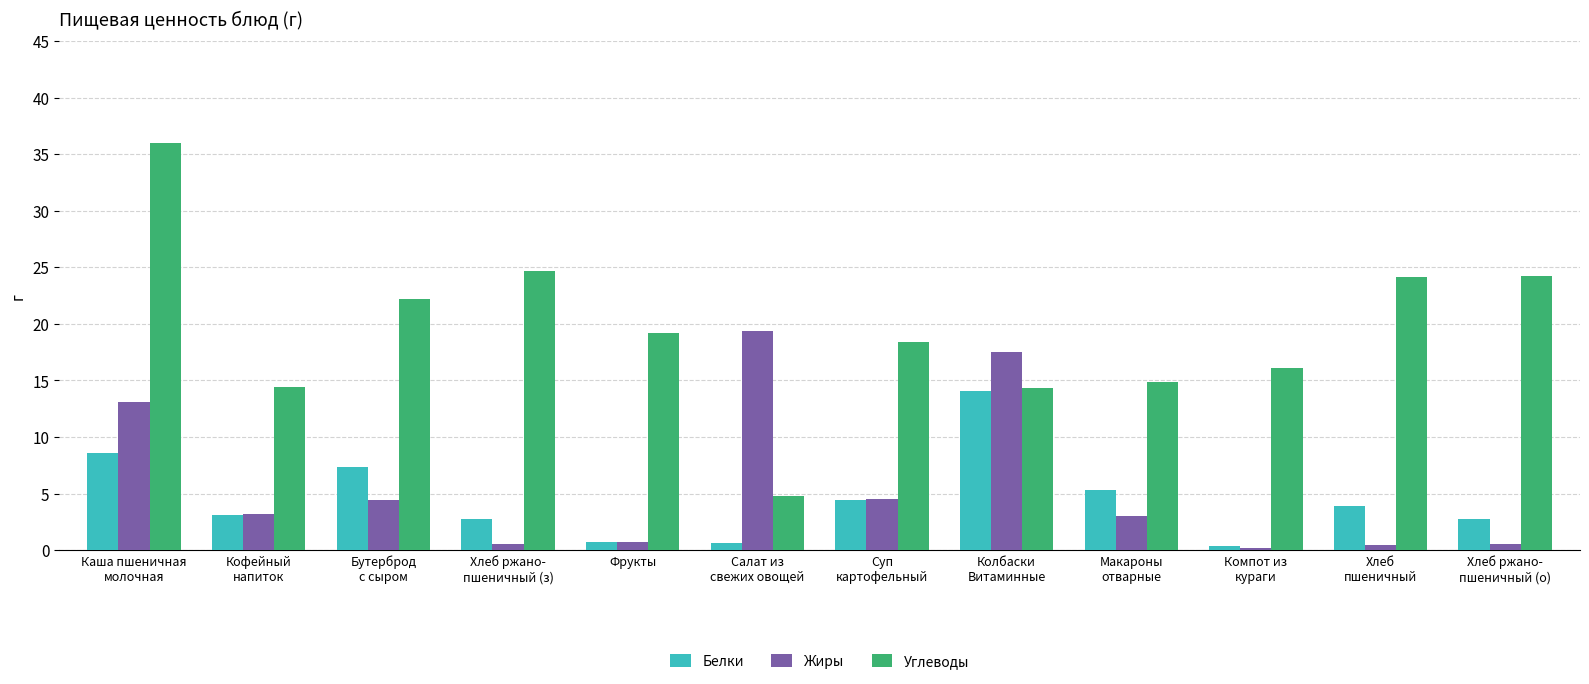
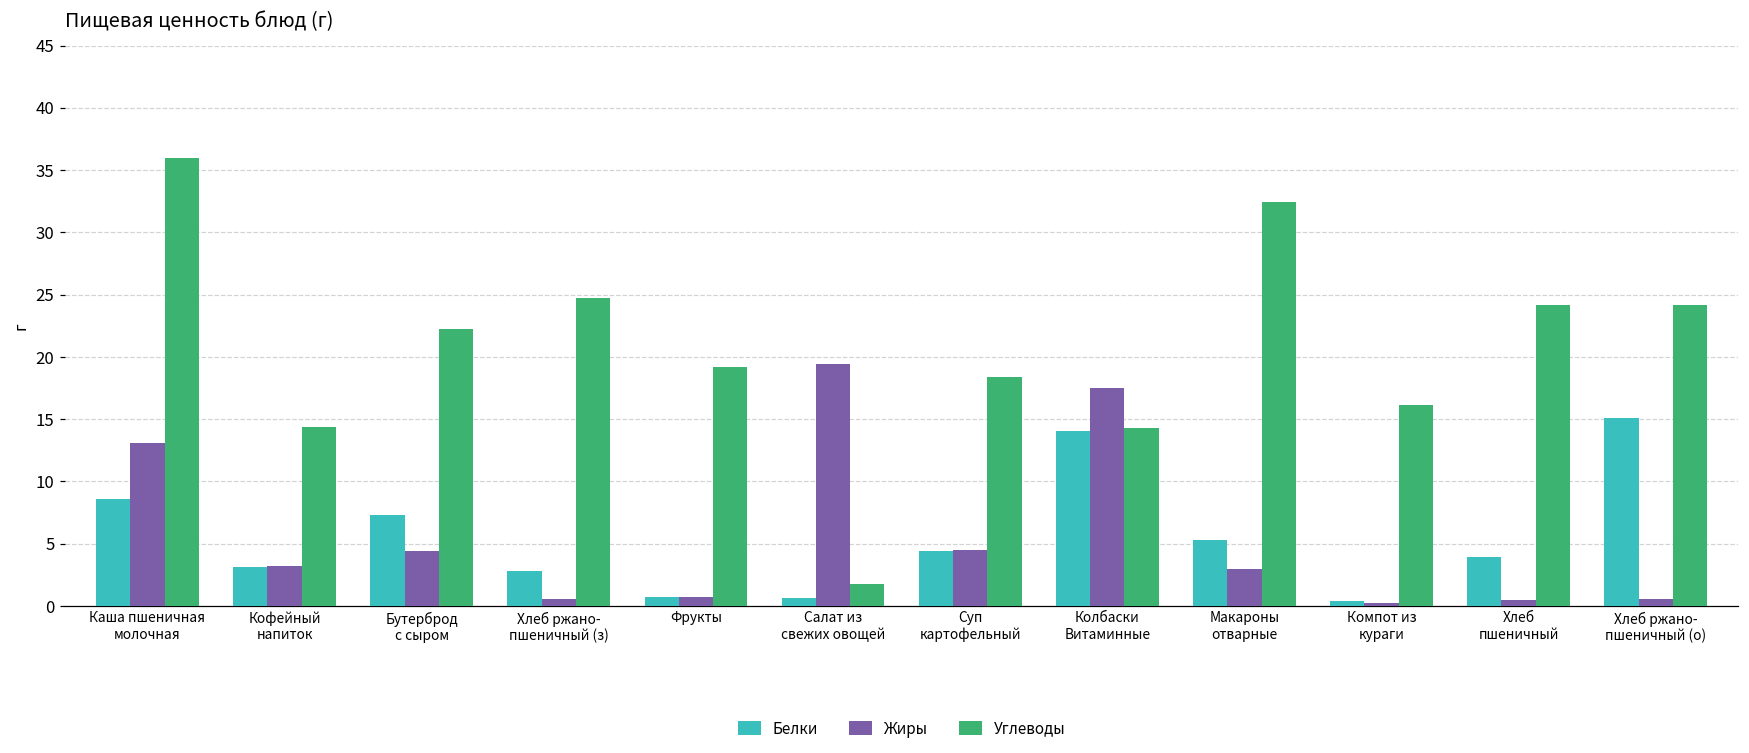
  {
    "Белки": {
      "Каша пшеничная молочная": 8.6,
      "Кофейный напиток": 3.1,
      "Бутерброд с сыром": 7.3,
      "Хлеб ржано- пшеничный (з)": 2.8,
      "Фрукты": 0.7,
      "Салат из свежих овощей": 0.6,
      "Суп картофельный": 4.4,
      "Колбаски Витаминные": 14.0,
      "Макароны отварные": 5.3,
      "Компот из кураги": 0.4,
      "Хлеб пшеничный": 4.0,
-     "Хлеб ржано- пшеничный (о)": 2.7
+     "Хлеб ржано- пшеничный (о)": 15.1
    },
    "Жиры": {
      "Каша пшеничная молочная": 13.1,
      "Кофейный напиток": 3.2,
      "Бутерброд с сыром": 4.4,
      "Хлеб ржано- пшеничный (з)": 0.6,
      "Фрукты": 0.7,
      "Салат из свежих овощей": 19.4,
      "Суп картофельный": 4.5,
      "Колбаски Витаминные": 17.5,
      "Макароны отварные": 3.0,
      "Хлеб пшеничный": 0.5,
      "Хлеб ржано- пшеничный (о)": 0.5
    },
    "Углеводы": {
      "Каша пшеничная молочная": 36.0,
      "Кофейный напиток": 14.4,
      "Бутерброд с сыром": 22.2,
      "Хлеб ржано- пшеничный (з)": 24.7,
      "Фрукты": 19.2,
-     "Салат из свежих овощей": 4.8,
+     "Салат из свежих овощей": 1.8,
      "Суп картофельный": 18.4,
      "Колбаски Витаминные": 14.3,
-     "Макароны отварные": 14.9,
+     "Макароны отварные": 32.4,
      "Компот из кураги": 16.1,
      "Хлеб пшеничный": 24.2,
      "Хлеб ржано- пшеничный (о)": 24.2
    }
  }
